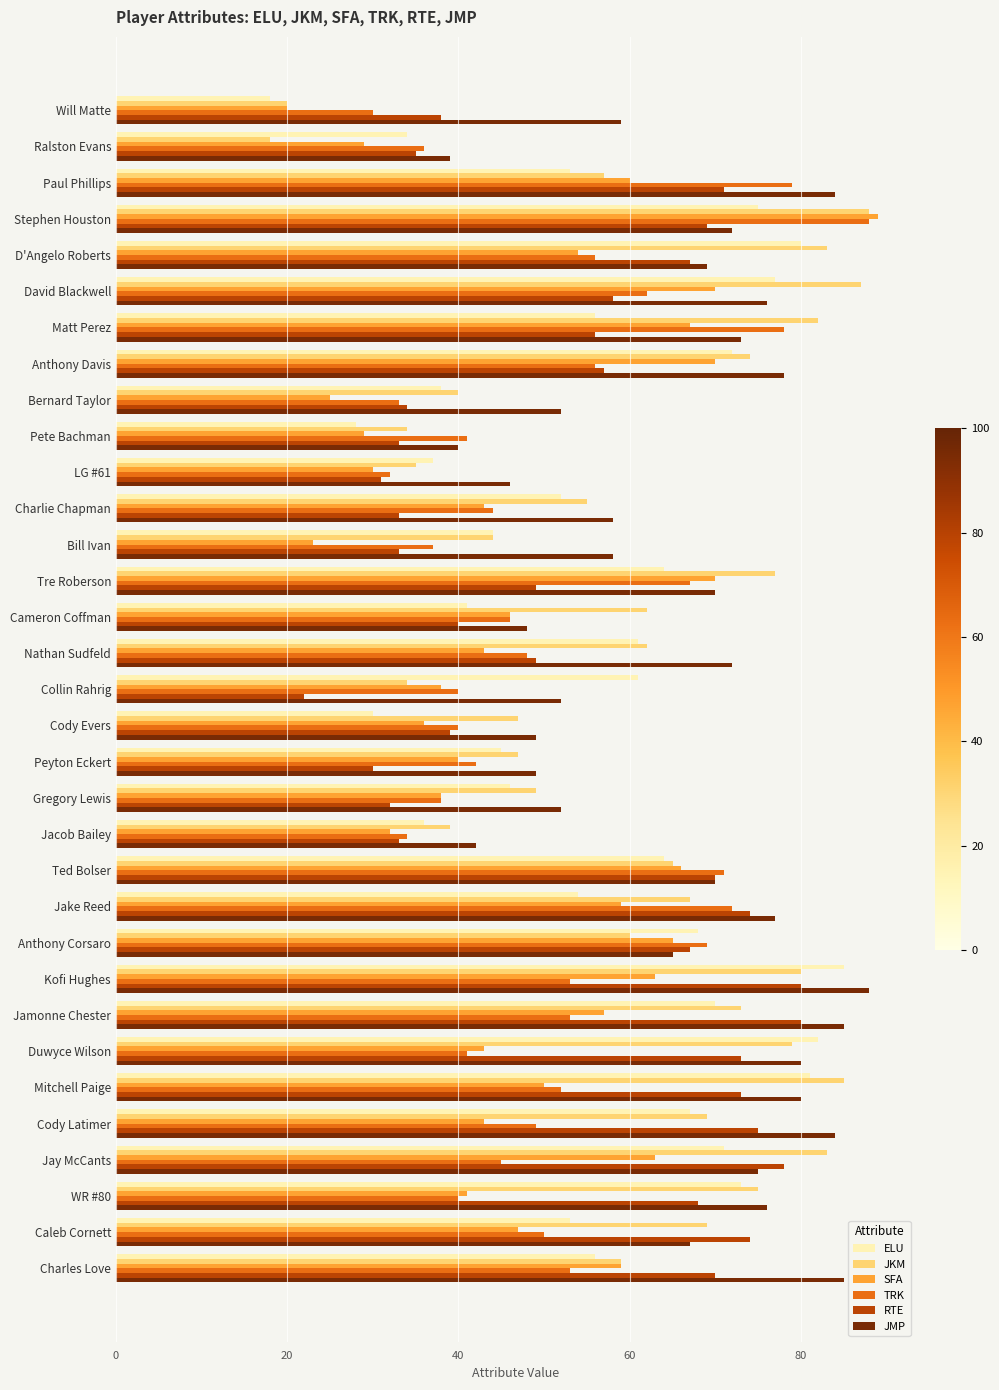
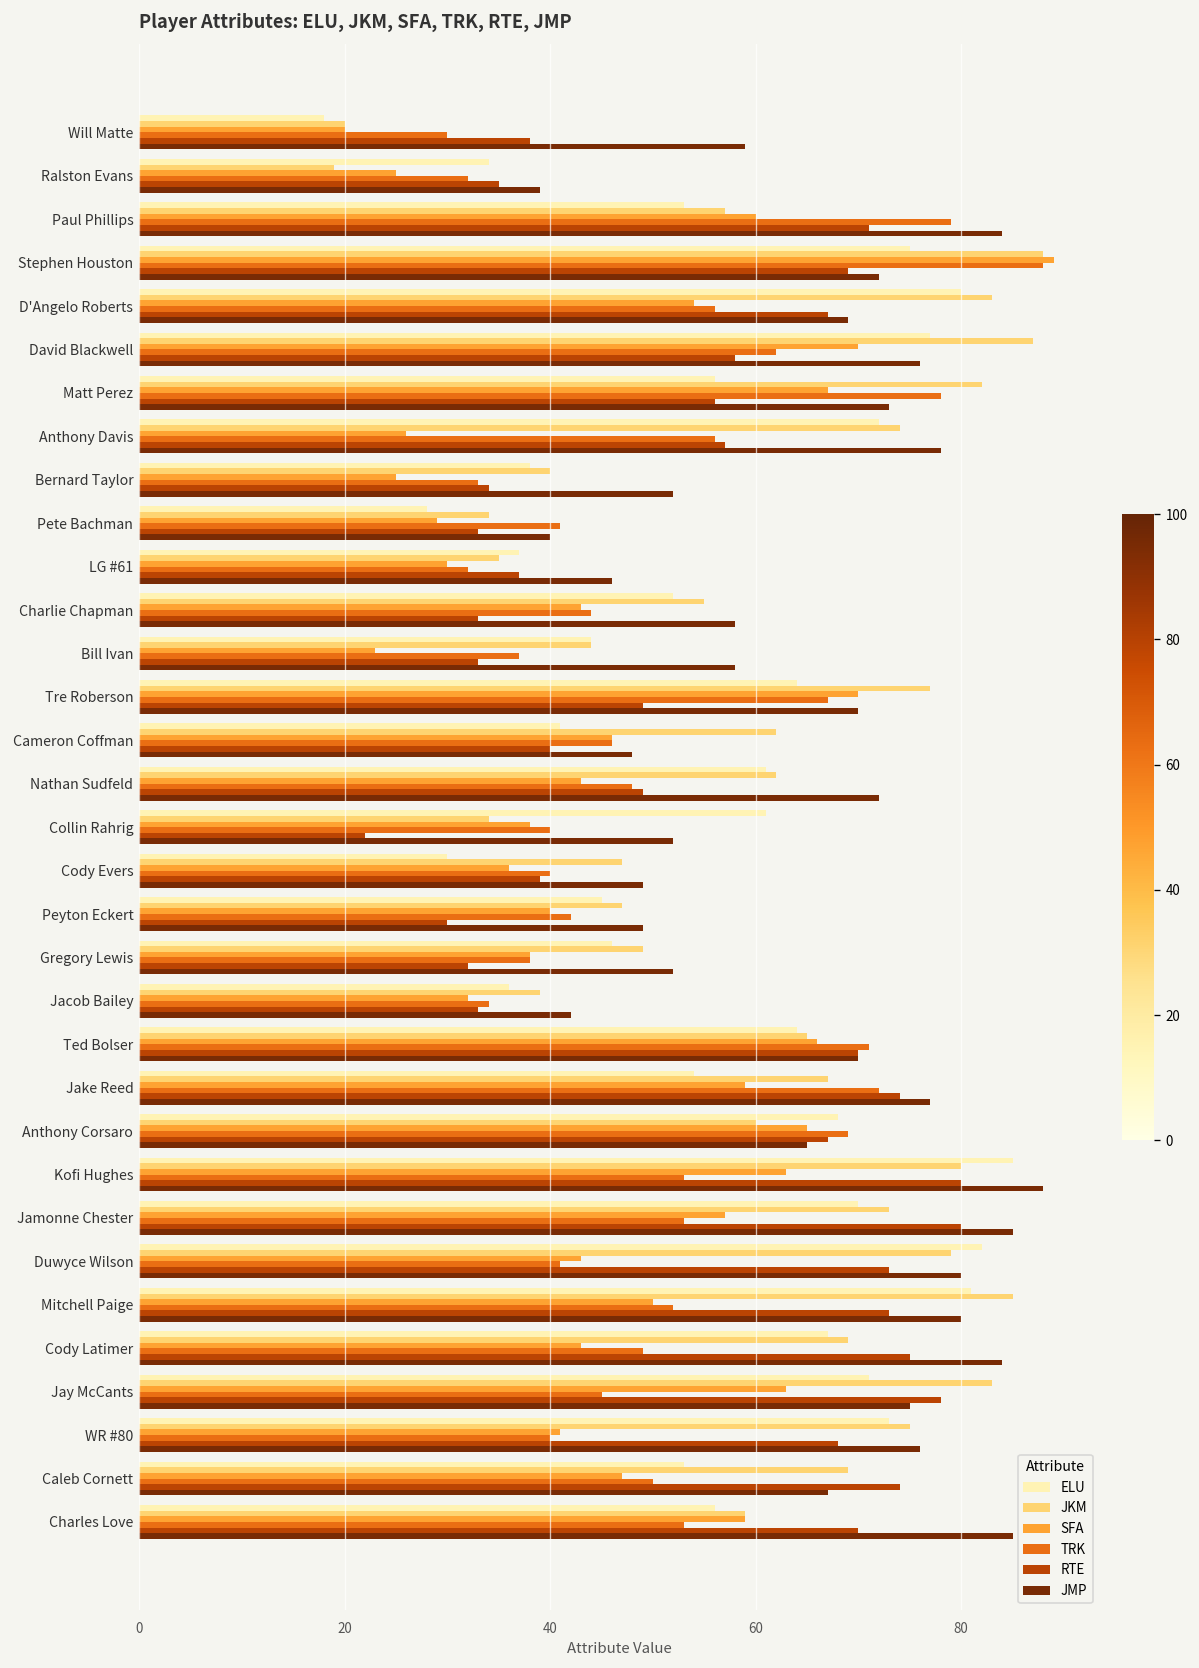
  {
    "ELU": {
      "Will Matte": 18,
      "Ralston Evans": 34,
      "Paul Phillips": 53,
      "Stephen Houston": 75,
      "D'Angelo Roberts": 80,
      "David Blackwell": 77,
      "Matt Perez": 56,
      "Anthony Davis": 72,
      "Bernard Taylor": 38,
      "Pete Bachman": 28,
      "LG #61": 37,
      "Charlie Chapman": 52,
      "Bill Ivan": 44,
      "Tre Roberson": 64,
      "Cameron Coffman": 41,
      "Nathan Sudfeld": 61,
      "Collin Rahrig": 61,
      "Cody Evers": 30,
      "Peyton Eckert": 45,
      "Gregory Lewis": 46,
      "Jacob Bailey": 36,
      "Ted Bolser": 64,
      "Jake Reed": 54,
      "Anthony Corsaro": 68,
      "Kofi Hughes": 85,
      "Jamonne Chester": 70,
      "Duwyce Wilson": 82,
      "Mitchell Paige": 81,
      "Cody Latimer": 67,
      "Jay McCants": 71,
      "WR #80": 73,
      "Caleb Cornett": 53,
      "Charles Love": 56
    },
    "JKM": {
      "Will Matte": 20,
-     "Ralston Evans": 18,
+     "Ralston Evans": 19,
      "Paul Phillips": 57,
      "Stephen Houston": 88,
      "D'Angelo Roberts": 83,
      "David Blackwell": 87,
      "Matt Perez": 82,
      "Anthony Davis": 74,
      "Bernard Taylor": 40,
      "Pete Bachman": 34,
      "LG #61": 35,
      "Charlie Chapman": 55,
      "Bill Ivan": 44,
      "Tre Roberson": 77,
      "Cameron Coffman": 62,
      "Nathan Sudfeld": 62,
      "Collin Rahrig": 34,
      "Cody Evers": 47,
      "Peyton Eckert": 47,
      "Gregory Lewis": 49,
      "Jacob Bailey": 39,
      "Ted Bolser": 65,
      "Jake Reed": 67,
      "Anthony Corsaro": 60,
      "Kofi Hughes": 80,
      "Jamonne Chester": 73,
      "Duwyce Wilson": 79,
      "Mitchell Paige": 85,
      "Cody Latimer": 69,
      "Jay McCants": 83,
      "WR #80": 75,
      "Caleb Cornett": 69,
      "Charles Love": 59
    },
    "SFA": {
      "Will Matte": 20,
-     "Ralston Evans": 29,
+     "Ralston Evans": 25,
      "Paul Phillips": 60,
      "Stephen Houston": 89,
      "D'Angelo Roberts": 54,
      "David Blackwell": 70,
      "Matt Perez": 67,
-     "Anthony Davis": 70,
+     "Anthony Davis": 26,
      "Bernard Taylor": 25,
      "Pete Bachman": 29,
      "LG #61": 30,
      "Charlie Chapman": 43,
      "Bill Ivan": 23,
      "Tre Roberson": 70,
      "Cameron Coffman": 46,
      "Nathan Sudfeld": 43,
      "Collin Rahrig": 38,
      "Cody Evers": 36,
      "Peyton Eckert": 40,
      "Gregory Lewis": 38,
      "Jacob Bailey": 32,
      "Ted Bolser": 66,
      "Jake Reed": 59,
      "Anthony Corsaro": 65,
      "Kofi Hughes": 63,
      "Jamonne Chester": 57,
      "Duwyce Wilson": 43,
      "Mitchell Paige": 50,
      "Cody Latimer": 43,
      "Jay McCants": 63,
      "WR #80": 41,
      "Caleb Cornett": 47,
      "Charles Love": 59
    },
    "TRK": {
      "Will Matte": 30,
-     "Ralston Evans": 36,
+     "Ralston Evans": 32,
      "Paul Phillips": 79,
      "Stephen Houston": 88,
      "D'Angelo Roberts": 56,
      "David Blackwell": 62,
      "Matt Perez": 78,
      "Anthony Davis": 56,
      "Bernard Taylor": 33,
      "Pete Bachman": 41,
      "LG #61": 32,
      "Charlie Chapman": 44,
      "Bill Ivan": 37,
      "Tre Roberson": 67,
      "Cameron Coffman": 46,
      "Nathan Sudfeld": 48,
      "Collin Rahrig": 40,
      "Cody Evers": 40,
      "Peyton Eckert": 42,
      "Gregory Lewis": 38,
      "Jacob Bailey": 34,
      "Ted Bolser": 71,
      "Jake Reed": 72,
      "Anthony Corsaro": 69,
      "Kofi Hughes": 53,
      "Jamonne Chester": 53,
      "Duwyce Wilson": 41,
      "Mitchell Paige": 52,
      "Cody Latimer": 49,
      "Jay McCants": 45,
      "WR #80": 40,
      "Caleb Cornett": 50,
      "Charles Love": 53
    },
    "RTE": {
      "Will Matte": 38,
      "Ralston Evans": 35,
      "Paul Phillips": 71,
      "Stephen Houston": 69,
      "D'Angelo Roberts": 67,
      "David Blackwell": 58,
      "Matt Perez": 56,
      "Anthony Davis": 57,
      "Bernard Taylor": 34,
      "Pete Bachman": 33,
-     "LG #61": 31,
+     "LG #61": 37,
      "Charlie Chapman": 33,
      "Bill Ivan": 33,
      "Tre Roberson": 49,
      "Cameron Coffman": 40,
      "Nathan Sudfeld": 49,
      "Collin Rahrig": 22,
      "Cody Evers": 39,
      "Peyton Eckert": 30,
      "Gregory Lewis": 32,
      "Jacob Bailey": 33,
      "Ted Bolser": 70,
      "Jake Reed": 74,
      "Anthony Corsaro": 67,
      "Kofi Hughes": 80,
      "Jamonne Chester": 80,
      "Duwyce Wilson": 73,
      "Mitchell Paige": 73,
      "Cody Latimer": 75,
      "Jay McCants": 78,
      "WR #80": 68,
      "Caleb Cornett": 74,
      "Charles Love": 70
    },
    "JMP": {
      "Will Matte": 59,
      "Ralston Evans": 39,
      "Paul Phillips": 84,
      "Stephen Houston": 72,
      "D'Angelo Roberts": 69,
      "David Blackwell": 76,
      "Matt Perez": 73,
      "Anthony Davis": 78,
      "Bernard Taylor": 52,
      "Pete Bachman": 40,
      "LG #61": 46,
      "Charlie Chapman": 58,
      "Bill Ivan": 58,
      "Tre Roberson": 70,
      "Cameron Coffman": 48,
      "Nathan Sudfeld": 72,
      "Collin Rahrig": 52,
      "Cody Evers": 49,
      "Peyton Eckert": 49,
      "Gregory Lewis": 52,
      "Jacob Bailey": 42,
      "Ted Bolser": 70,
      "Jake Reed": 77,
      "Anthony Corsaro": 65,
      "Kofi Hughes": 88,
      "Jamonne Chester": 85,
      "Duwyce Wilson": 80,
      "Mitchell Paige": 80,
      "Cody Latimer": 84,
      "Jay McCants": 75,
      "WR #80": 76,
      "Caleb Cornett": 67,
      "Charles Love": 85
    }
  }
